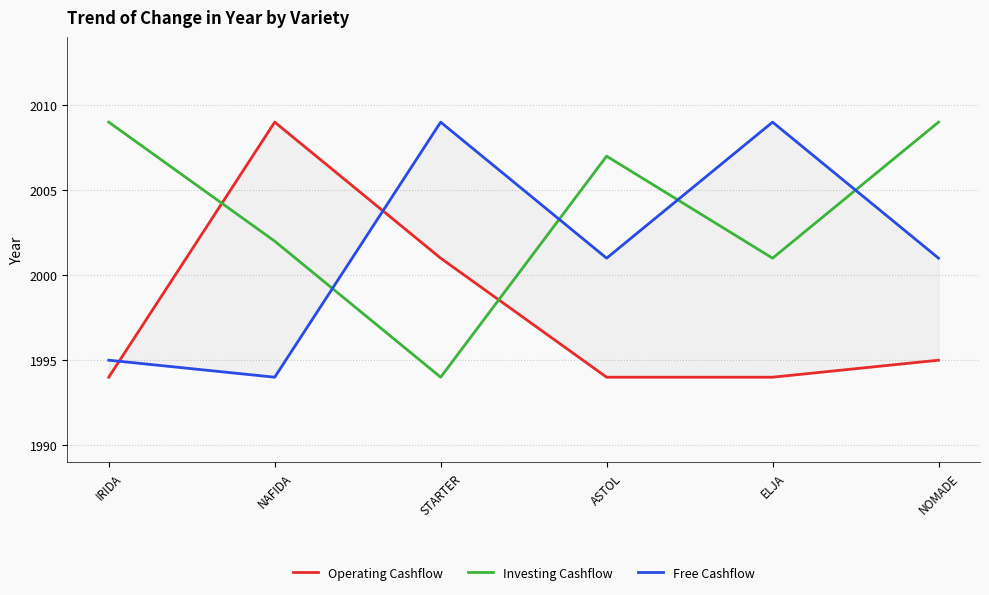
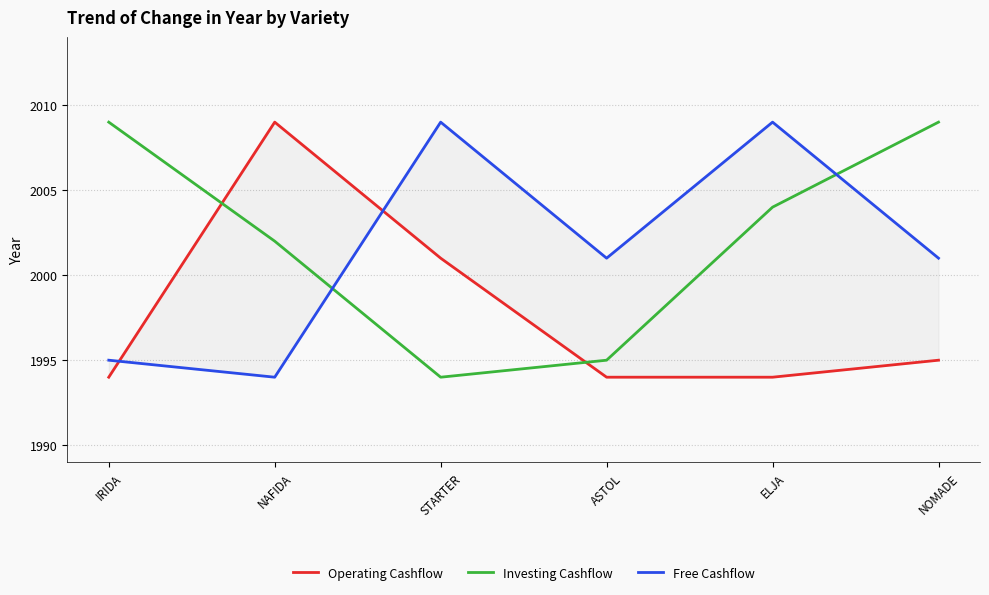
  {
    "Operating Cashflow": {
      "IRIDA": 1994,
      "STARTER": 2001,
      "ASTOL": 1994,
      "ELJA": 1994,
      "NOMADE": 1995
    },
    "Investing Cashflow": {
      "IRIDA": 2009,
      "NAFIDA": 2002,
      "STARTER": 1994,
-     "ASTOL": 2007,
-     "ELJA": 2001,
+     "ASTOL": 1995,
+     "ELJA": 2004,
      "NOMADE": 2009
    },
    "Free Cashflow": {
      "NAFIDA": 1994
    }
  }
